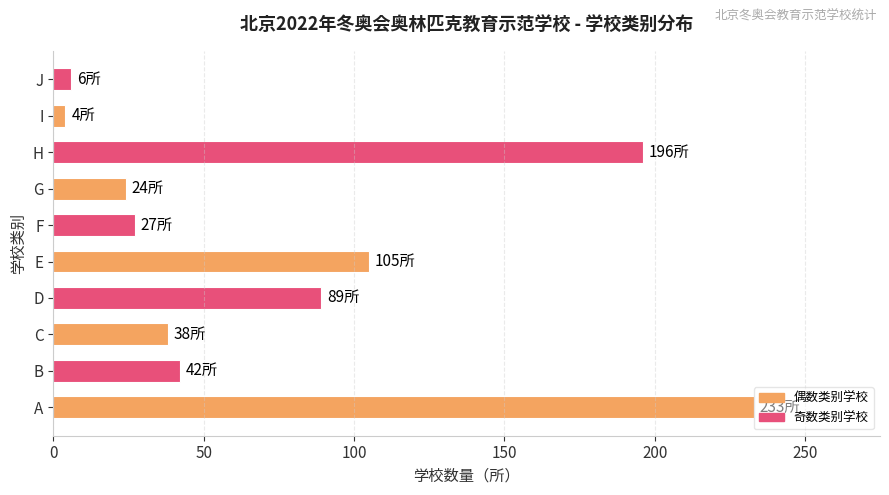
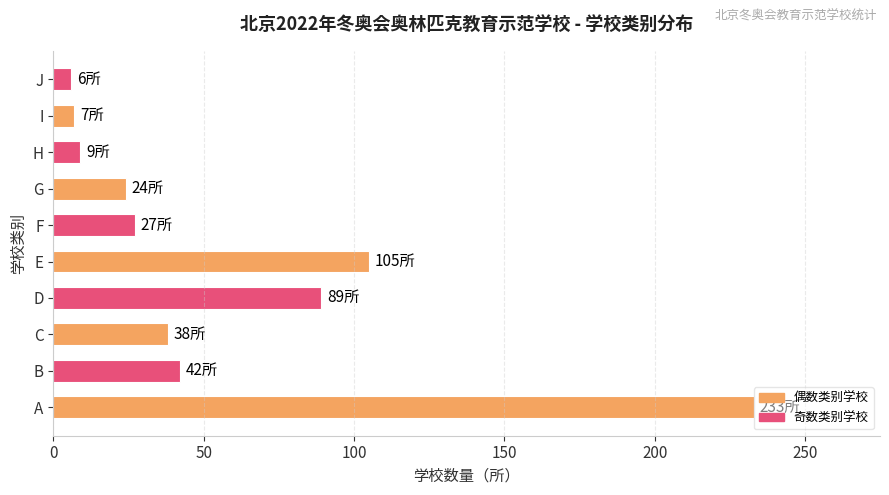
  {
    "J": "6所",
-   "I": "4所",
-   "H": "196所",
+   "I": "7所",
+   "H": "9所",
    "G": "24所",
    "F": "27所",
    "E": "105所",
    "D": "89所",
    "C": "38所",
    "B": "42所"
  }
